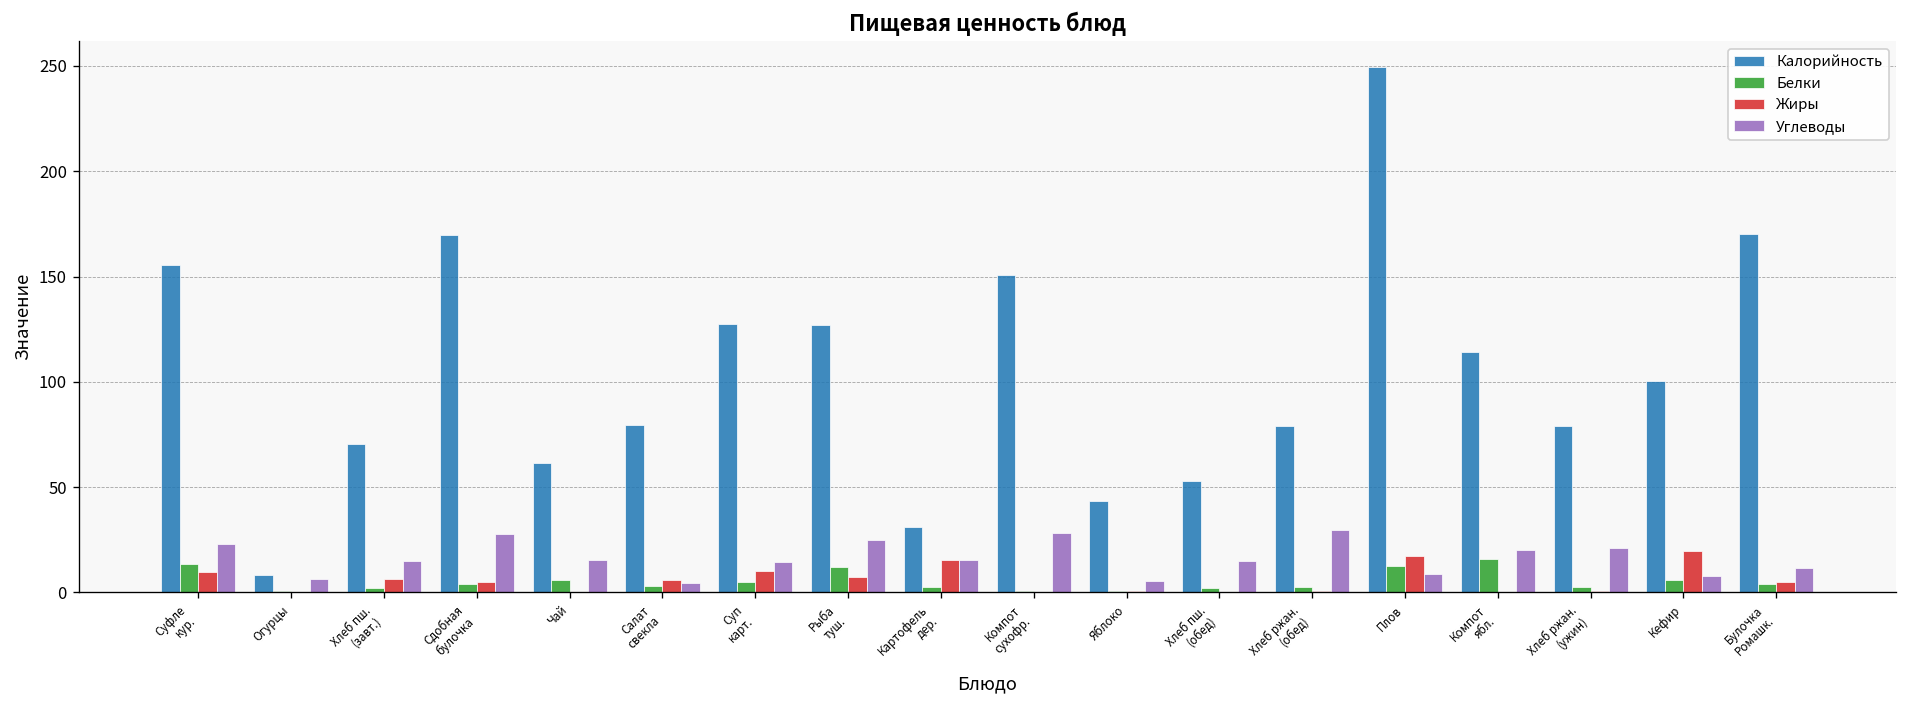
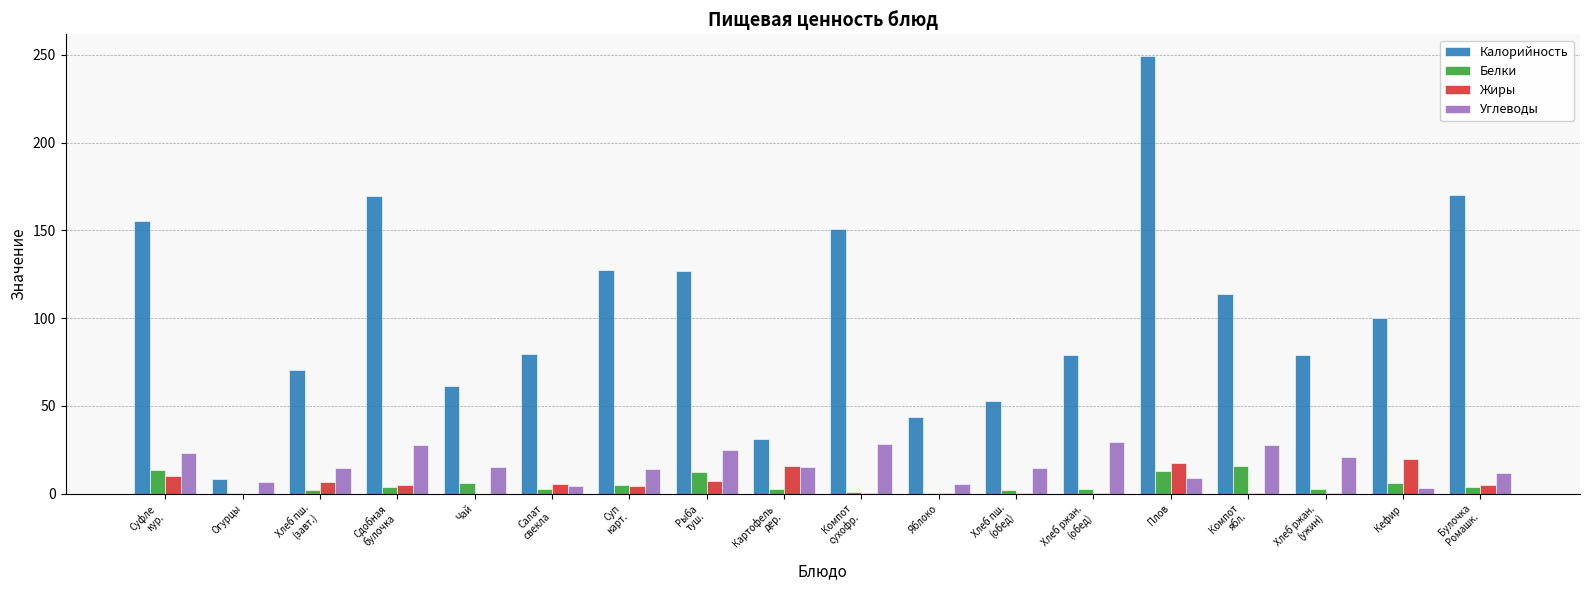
  {
    "Калорийность": {
      "Суфле кур.": 155,
      "Огурцы": 8,
      "Хлеб пш. (завт.)": 71,
      "Сдобная булочка": 170,
      "Чай": 62,
      "Салат свекла": 80,
      "Суп карт.": 128,
      "Рыба туш.": 127,
      "Картофель дер.": 31,
      "Компот сухофр.": 151,
      "Яблоко": 43,
      "Хлеб пш. (обед)": 53,
      "Хлеб ржан. (обед)": 79,
      "Плов": 249,
      "Компот ябл.": 114,
      "Хлеб ржан. (ужин)": 79,
      "Кефир": 100,
      "Булочка Ромашк.": 170
    },
    "Белки": {
      "Суфле кур.": 14,
      "Хлеб пш. (завт.)": 2,
      "Сдобная булочка": 4,
      "Чай": 6,
      "Салат свекла": 3,
      "Суп карт.": 5,
      "Рыба туш.": 12,
      "Картофель дер.": 3,
      "Хлеб пш. (обед)": 2,
      "Хлеб ржан. (обед)": 3,
      "Плов": 13,
      "Компот ябл.": 16,
      "Хлеб ржан. (ужин)": 3,
      "Кефир": 6,
      "Булочка Ромашк.": 4
    },
    "Жиры": {
      "Суфле кур.": 10,
      "Хлеб пш. (завт.)": 7,
      "Сдобная булочка": 5,
      "Салат свекла": 6,
-     "Суп карт.": 10,
+     "Суп карт.": 5,
      "Рыба туш.": 7,
      "Картофель дер.": 16,
      "Плов": 17,
      "Кефир": 20,
      "Булочка Ромашк.": 5
    },
    "Углеводы": {
      "Суфле кур.": 23,
      "Огурцы": 7,
      "Хлеб пш. (завт.)": 15,
      "Сдобная булочка": 28,
      "Чай": 15,
      "Салат свекла": 4,
      "Суп карт.": 14,
      "Рыба туш.": 25,
      "Картофель дер.": 15,
      "Компот сухофр.": 28,
      "Яблоко": 6,
      "Хлеб пш. (обед)": 15,
      "Хлеб ржан. (обед)": 30,
      "Плов": 9,
-     "Компот ябл.": 20,
+     "Компот ябл.": 28,
      "Хлеб ржан. (ужин)": 21,
-     "Кефир": 8,
+     "Кефир": 3,
      "Булочка Ромашк.": 12
    }
  }
